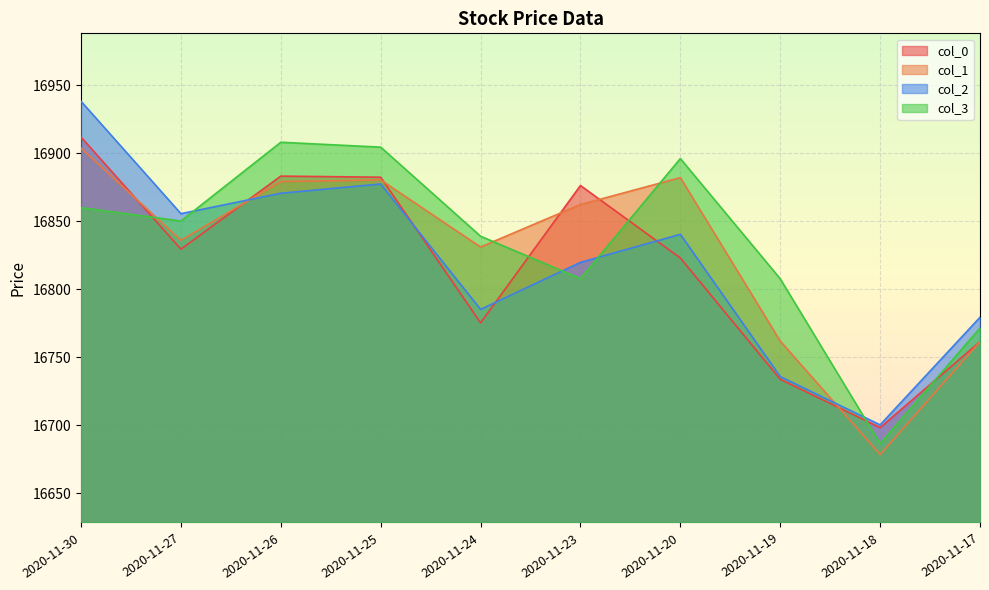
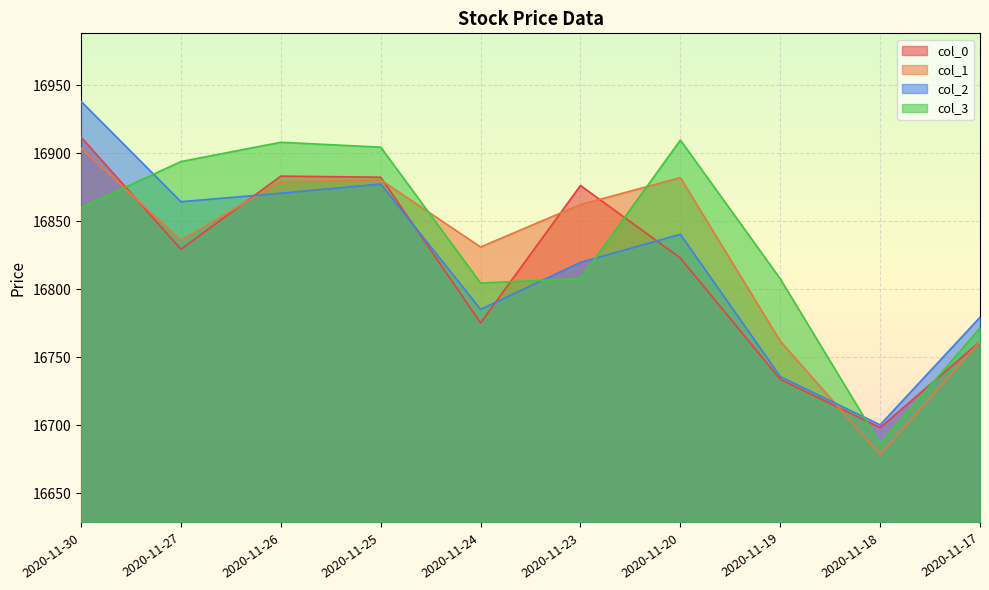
  {
    "col_2": {
      "2020-11-30": 16938,
-     "2020-11-27": 16856,
+     "2020-11-27": 16864,
      "2020-11-26": 16871,
      "2020-11-25": 16877,
      "2020-11-24": 16785,
      "2020-11-23": 16820,
      "2020-11-20": 16840,
      "2020-11-19": 16736,
      "2020-11-18": 16700,
      "2020-11-17": 16779
    },
    "col_3": {
      "2020-11-30": 16860,
-     "2020-11-27": 16850,
+     "2020-11-27": 16894,
      "2020-11-26": 16908,
      "2020-11-25": 16905,
-     "2020-11-24": 16839,
+     "2020-11-24": 16805,
      "2020-11-23": 16808,
-     "2020-11-20": 16896,
+     "2020-11-20": 16910,
      "2020-11-19": 16808,
      "2020-11-18": 16687,
      "2020-11-17": 16772
    }
  }
